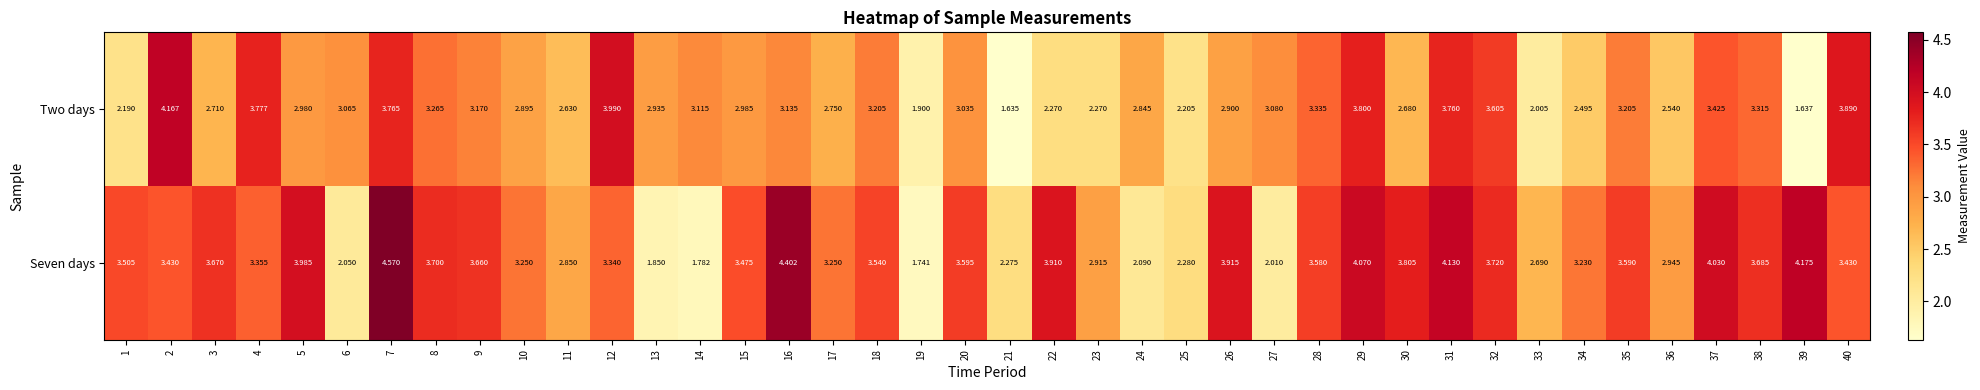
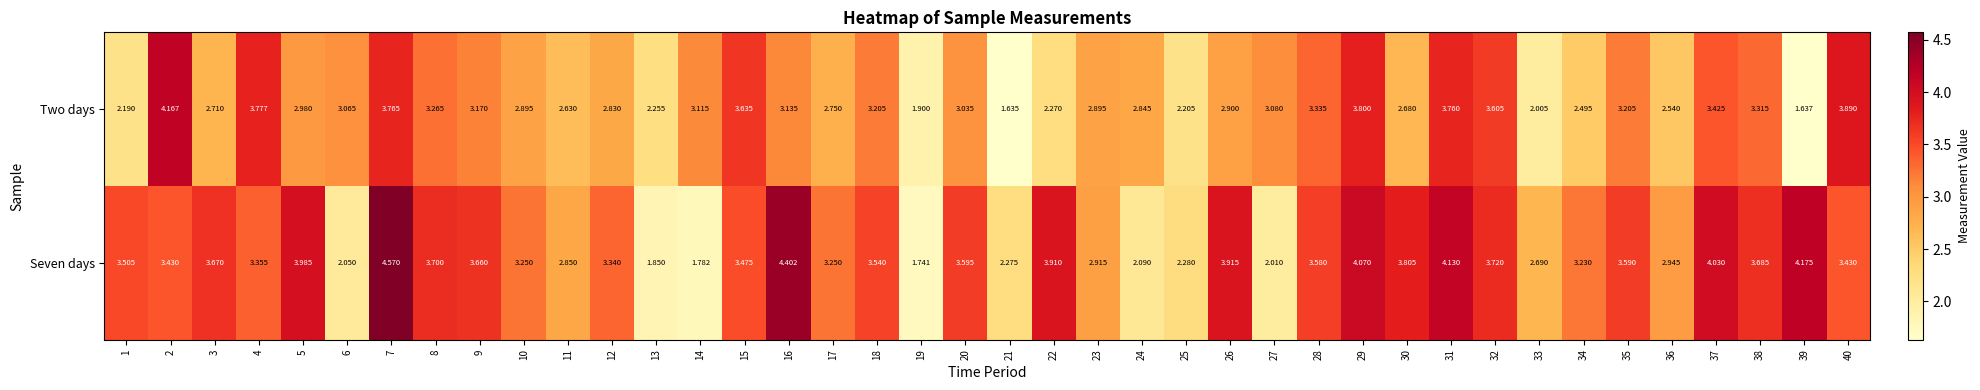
  {
    "Two days": {
      "1": 2.190,
      "2": 4.167,
      "3": 2.710,
      "4": 3.777,
      "5": 2.980,
      "6": 3.065,
      "7": 3.765,
      "8": 3.265,
      "9": 3.170,
      "10": 2.895,
      "11": 2.630,
-     "12": 3.990,
-     "13": 2.935,
+     "12": 2.830,
+     "13": 2.255,
      "14": 3.115,
-     "15": 2.985,
+     "15": 3.635,
      "16": 3.135,
      "17": 2.750,
      "18": 3.205,
      "19": 1.900,
      "20": 3.035,
      "21": 1.635,
      "22": 2.270,
-     "23": 2.270,
+     "23": 2.895,
      "24": 2.845,
      "25": 2.205,
      "26": 2.900,
      "27": 3.080,
      "28": 3.335,
      "29": 3.800,
      "30": 2.680,
      "31": 3.760,
      "32": 3.605,
      "33": 2.005,
      "34": 2.495,
      "35": 3.205,
      "36": 2.540,
      "37": 3.425,
      "38": 3.315,
      "39": 1.637,
      "40": 3.890
    },
    "Seven days": {
      "1": 3.505,
      "2": 3.430,
      "3": 3.670,
      "4": 3.355,
      "5": 3.985,
      "6": 2.050,
      "7": 4.570,
      "8": 3.700,
      "9": 3.660,
      "10": 3.250,
      "11": 2.850,
      "12": 3.340,
      "13": 1.850,
      "14": 1.782,
      "15": 3.475,
      "16": 4.402,
      "17": 3.250,
      "18": 3.540,
      "19": 1.741,
      "20": 3.595,
      "21": 2.275,
      "22": 3.910,
      "23": 2.915,
      "24": 2.090,
      "25": 2.280,
      "26": 3.915,
      "27": 2.010,
      "28": 3.580,
      "29": 4.070,
      "30": 3.805,
      "31": 4.130,
      "32": 3.720,
      "33": 2.690,
      "34": 3.230,
      "35": 3.590,
      "36": 2.945,
      "37": 4.030,
      "38": 3.685,
      "39": 4.175,
      "40": 3.430
    }
  }
